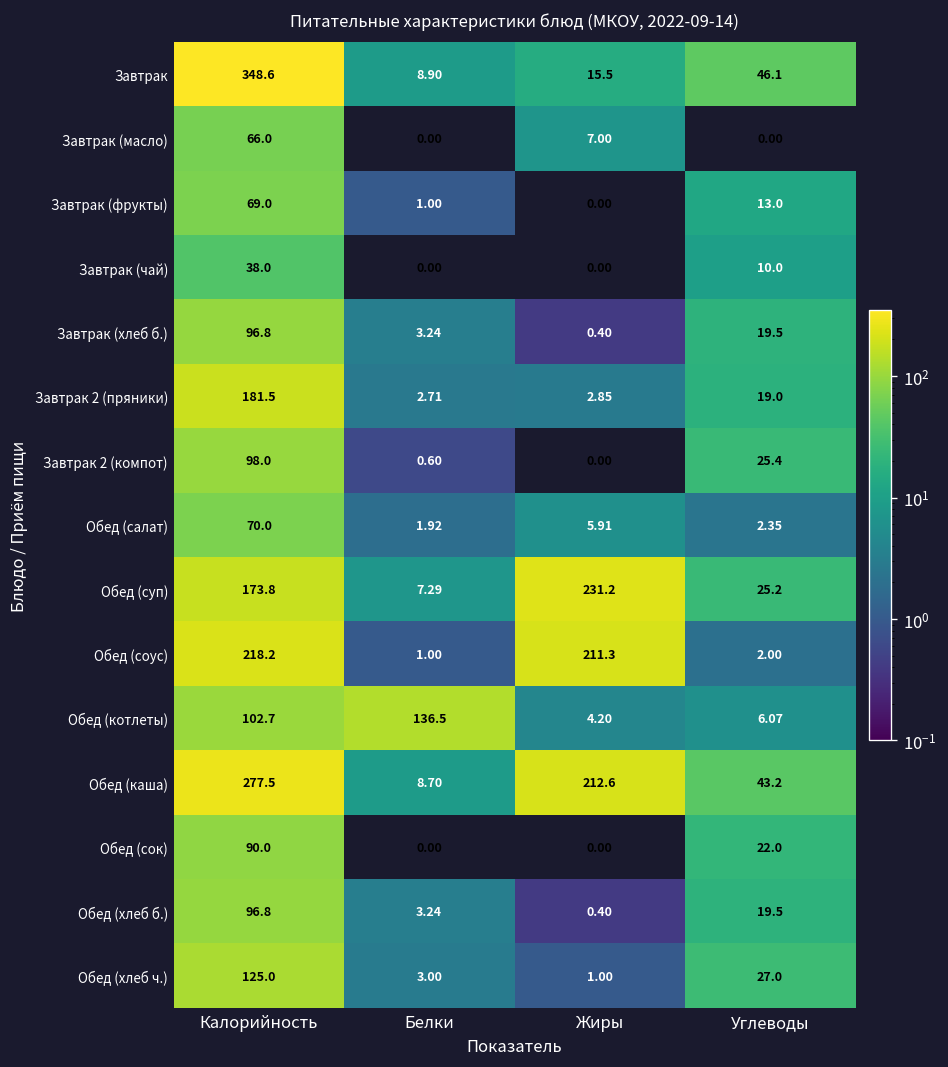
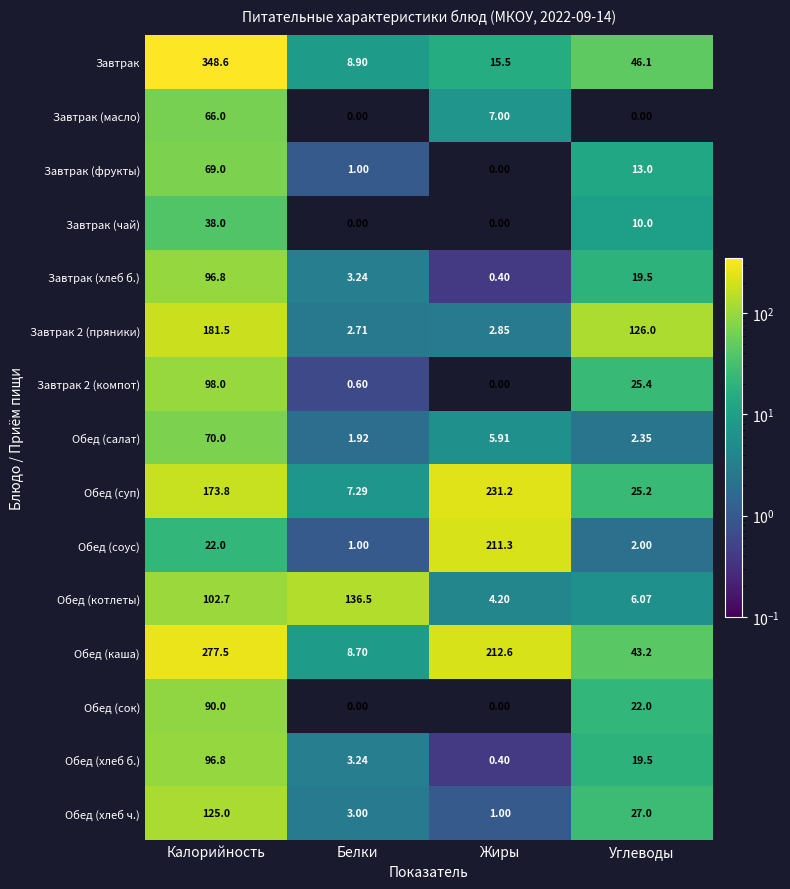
  {
    "Завтрак": {
      "Калорийность": 348.6,
      "Белки": 8.90,
      "Жиры": 15.5,
      "Углеводы": 46.1
    },
    "Завтрак (масло)": {
      "Калорийность": 66.0,
      "Жиры": 7.00
    },
    "Завтрак (фрукты)": {
      "Калорийность": 69.0,
      "Белки": 1.00,
      "Углеводы": 13.0
    },
    "Завтрак (чай)": {
      "Калорийность": 38.0,
      "Углеводы": 10.0
    },
    "Завтрак (хлеб б.)": {
      "Калорийность": 96.8,
      "Белки": 3.24,
      "Жиры": 0.40,
      "Углеводы": 19.5
    },
    "Завтрак 2 (пряники)": {
      "Калорийность": 181.5,
      "Белки": 2.71,
      "Жиры": 2.85,
-     "Углеводы": 19.0
+     "Углеводы": 126.0
    },
    "Завтрак 2 (компот)": {
      "Калорийность": 98.0,
      "Белки": 0.60,
      "Углеводы": 25.4
    },
    "Обед (салат)": {
      "Калорийность": 70.0,
      "Белки": 1.92,
      "Жиры": 5.91,
      "Углеводы": 2.35
    },
    "Обед (суп)": {
      "Калорийность": 173.8,
      "Белки": 7.29,
      "Жиры": 231.2,
      "Углеводы": 25.2
    },
    "Обед (соус)": {
-     "Калорийность": 218.2,
+     "Калорийность": 22.0,
      "Белки": 1.00,
      "Жиры": 211.3,
      "Углеводы": 2.00
    },
    "Обед (котлеты)": {
      "Калорийность": 102.7,
      "Белки": 136.5,
      "Жиры": 4.20,
      "Углеводы": 6.07
    },
    "Обед (каша)": {
      "Калорийность": 277.5,
      "Белки": 8.70,
      "Жиры": 212.6,
      "Углеводы": 43.2
    },
    "Обед (сок)": {
      "Калорийность": 90.0,
      "Углеводы": 22.0
    },
    "Обед (хлеб б.)": {
      "Калорийность": 96.8,
      "Белки": 3.24,
      "Жиры": 0.40,
      "Углеводы": 19.5
    },
    "Обед (хлеб ч.)": {
      "Калорийность": 125.0,
      "Белки": 3.00,
      "Жиры": 1.00,
      "Углеводы": 27.0
    }
  }
